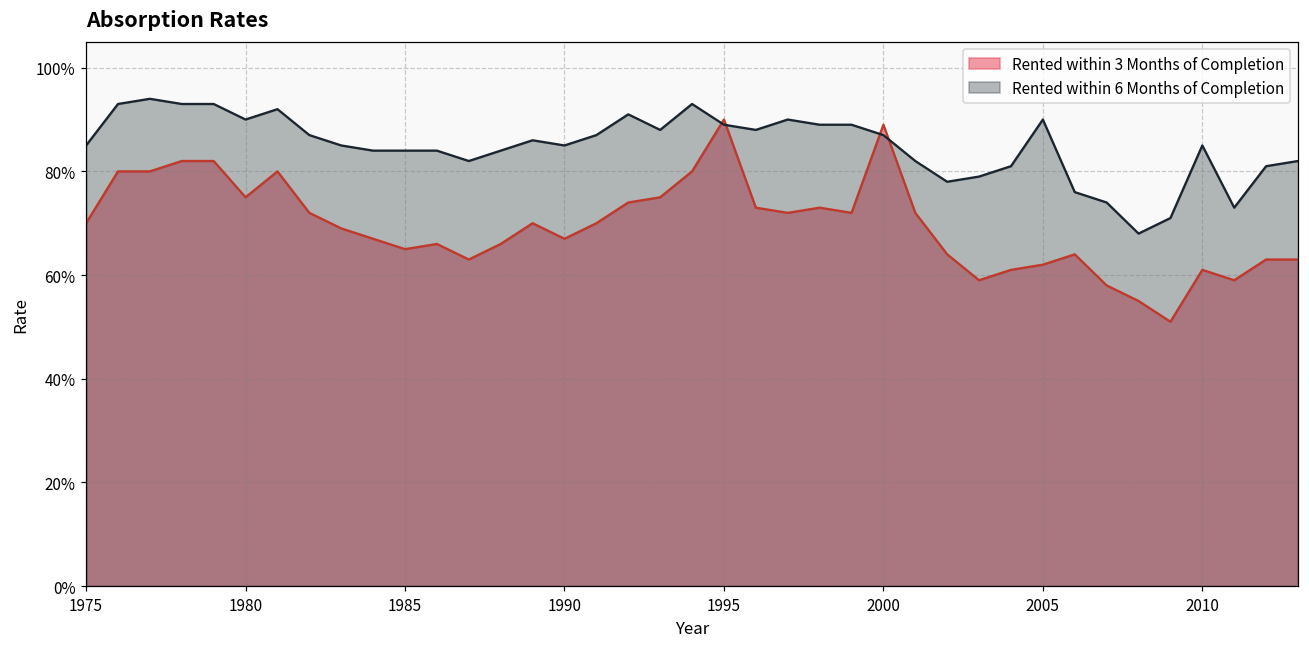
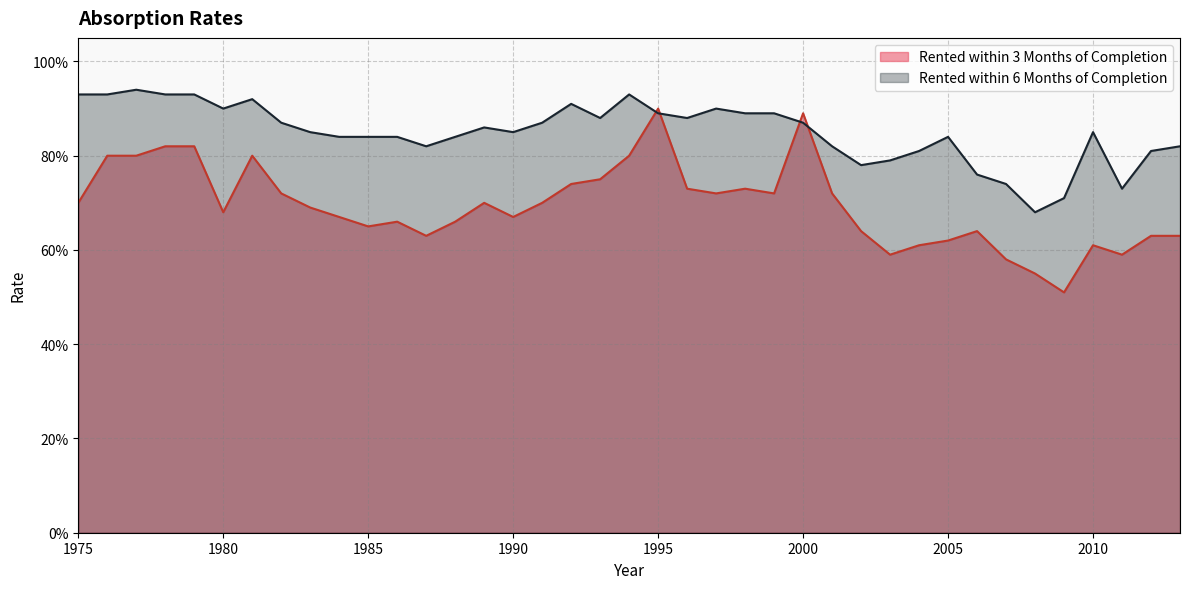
  {
    "Rented within 3 Months of Completion": {
      "1975": "70%",
-     "1980": "75%",
+     "1980": "68%",
      "1985": "65%",
      "1990": "67%",
      "1995": "90%",
      "2000": "89%",
      "2005": "62%",
      "2010": "61%"
    },
    "Rented within 6 Months of Completion": {
-     "1975": "85%",
+     "1975": "93%",
      "1980": "90%",
      "1985": "84%",
      "1990": "85%",
      "1995": "89%",
      "2000": "87%",
-     "2005": "90%",
+     "2005": "84%",
      "2010": "85%"
    }
  }
